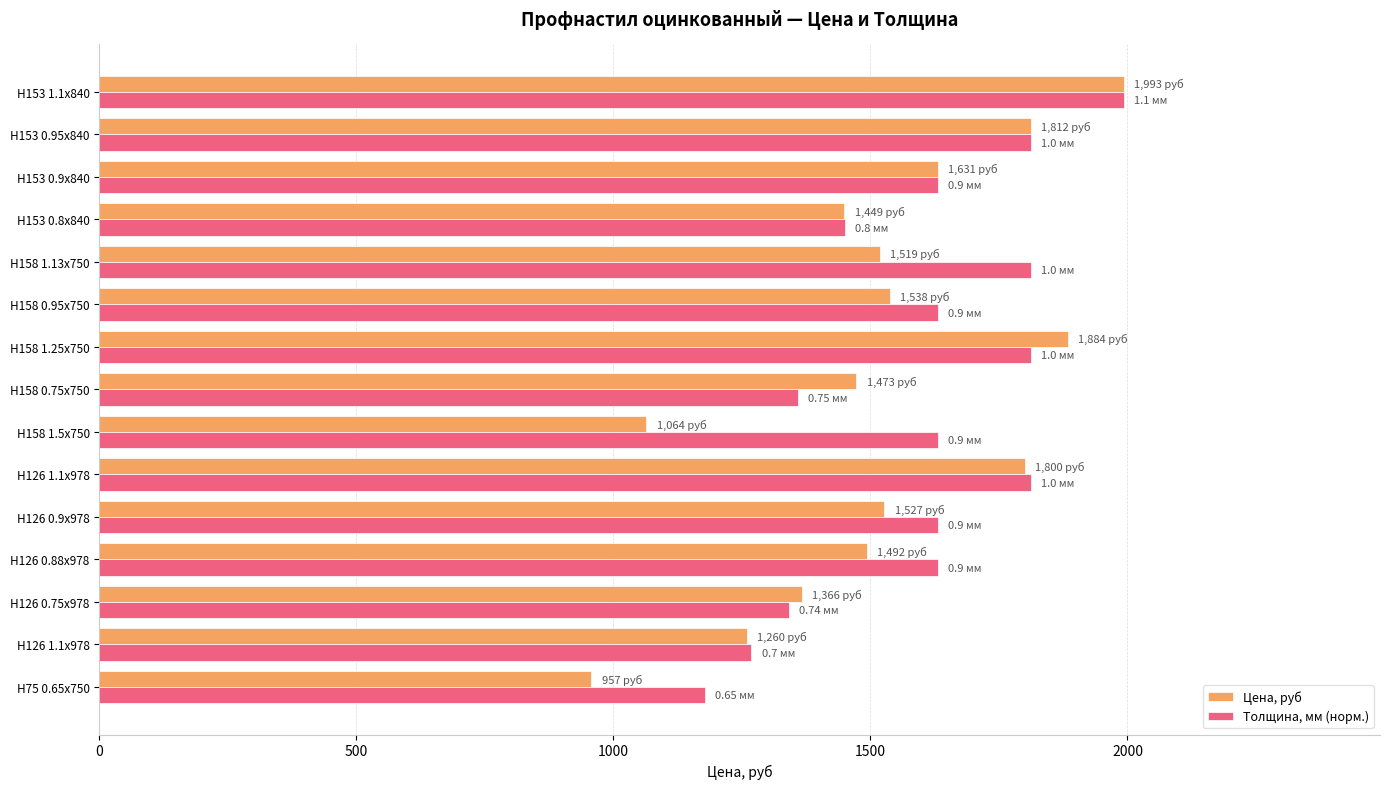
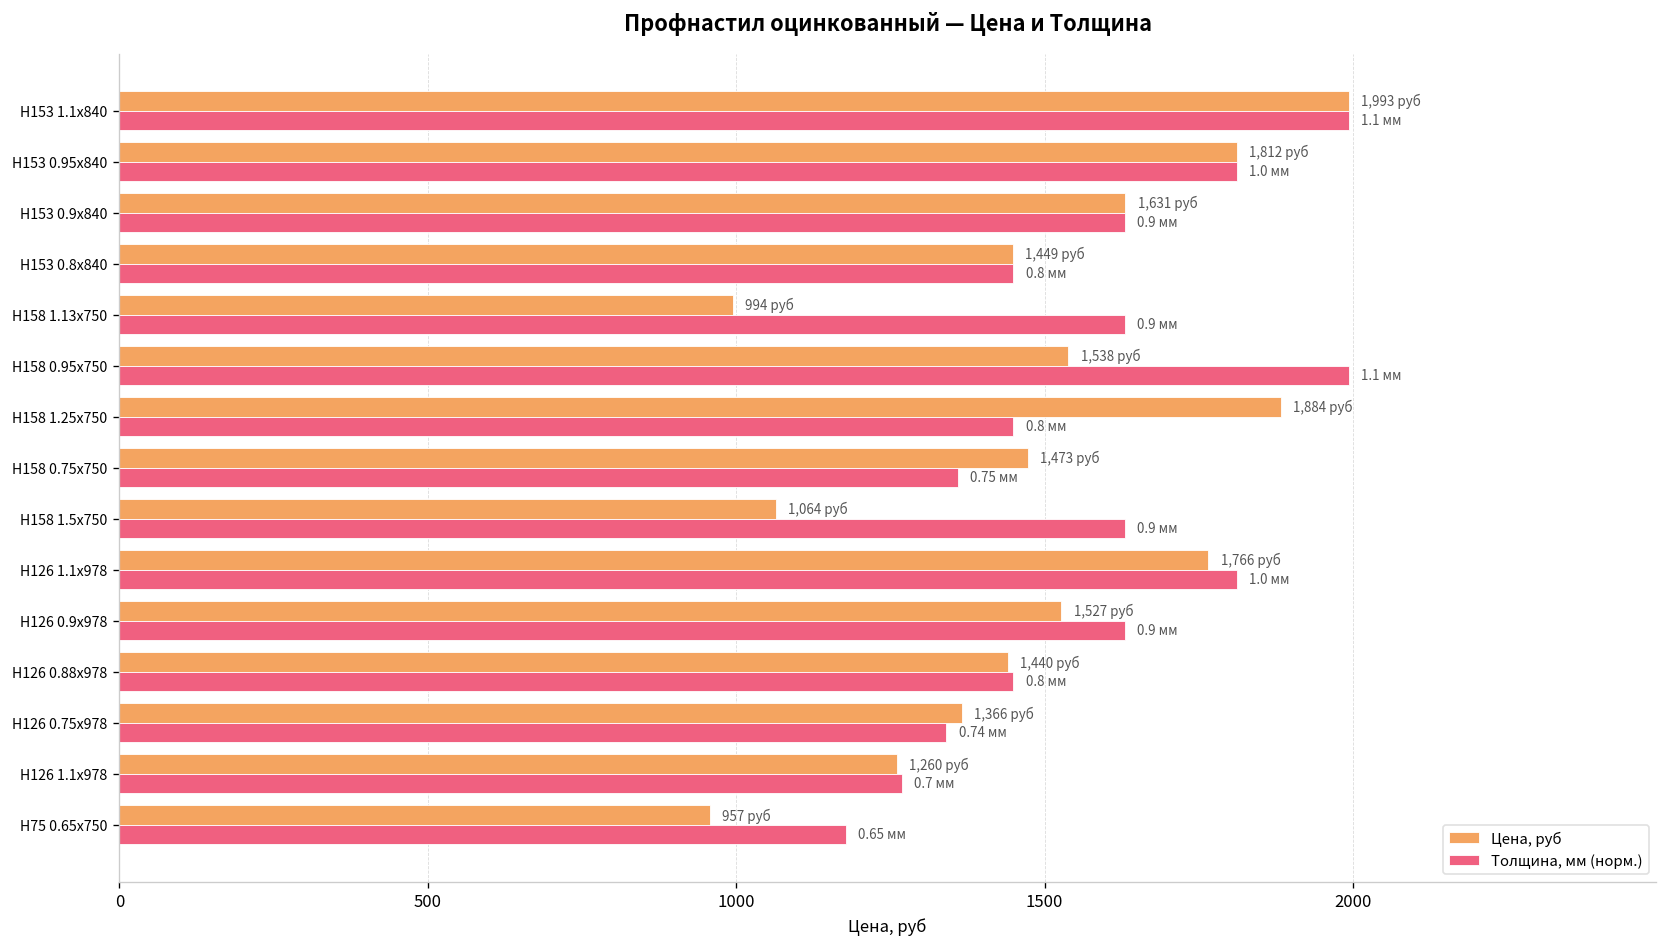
  {
    "Цена, руб": {
      "Н153 1.1х840": "1,993",
      "Н153 0.95х840": "1,812",
      "Н153 0.9х840": "1,631",
      "Н153 0.8х840": "1,449",
-     "Н158 1.13х750": "1,519",
+     "Н158 1.13х750": "994",
      "Н158 0.95x750": "1,538",
      "Н158 1.25x750": "1,884",
      "Н158 0.75x750": "1,473",
      "Н158 1.5x750": "1,064",
-     "Н126 1.1x978": "1,800",
+     "Н126 1.1x978": "1,766",
      "Н126 0.9x978": "1,527",
-     "Н126 0.88x978": "1,492",
+     "Н126 0.88x978": "1,440",
      "Н126 0.75x978": "1,366",
      "Н126 1.1х978": "1,260",
      "Н75 0.65x750": "957"
    },
    "Толщина, мм (норм.)": {
-     "Н158 1.13х750": "1.0",
-     "Н158 0.95x750": "0.9",
-     "Н158 1.25x750": "1.0",
-     "Н126 0.88x978": "0.9"
+     "Н158 1.13х750": "0.9",
+     "Н158 0.95x750": "1.1",
+     "Н158 1.25x750": "0.8",
+     "Н126 0.88x978": "0.8"
    }
  }
